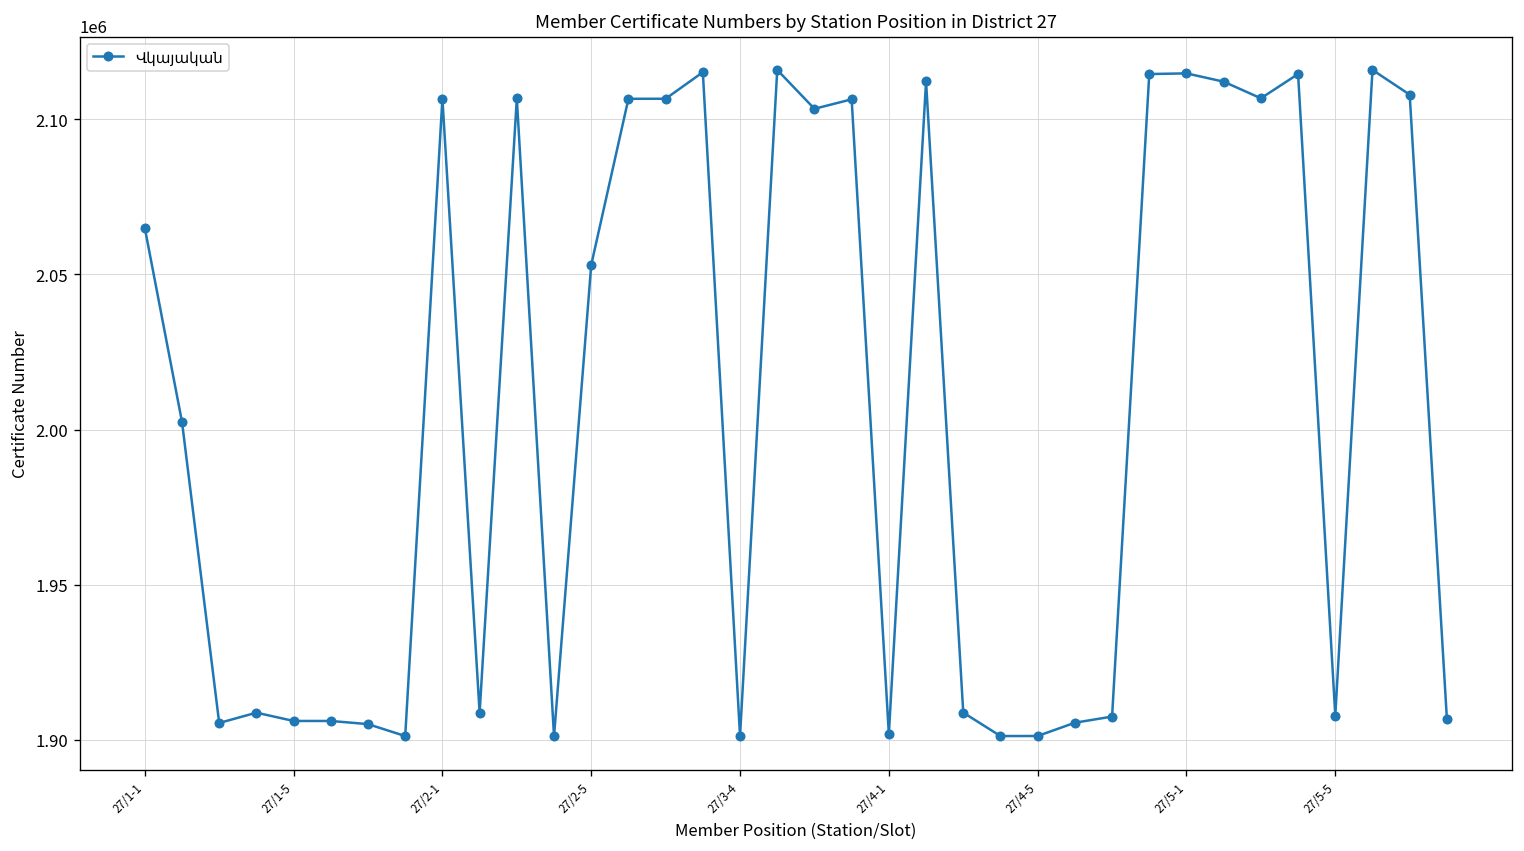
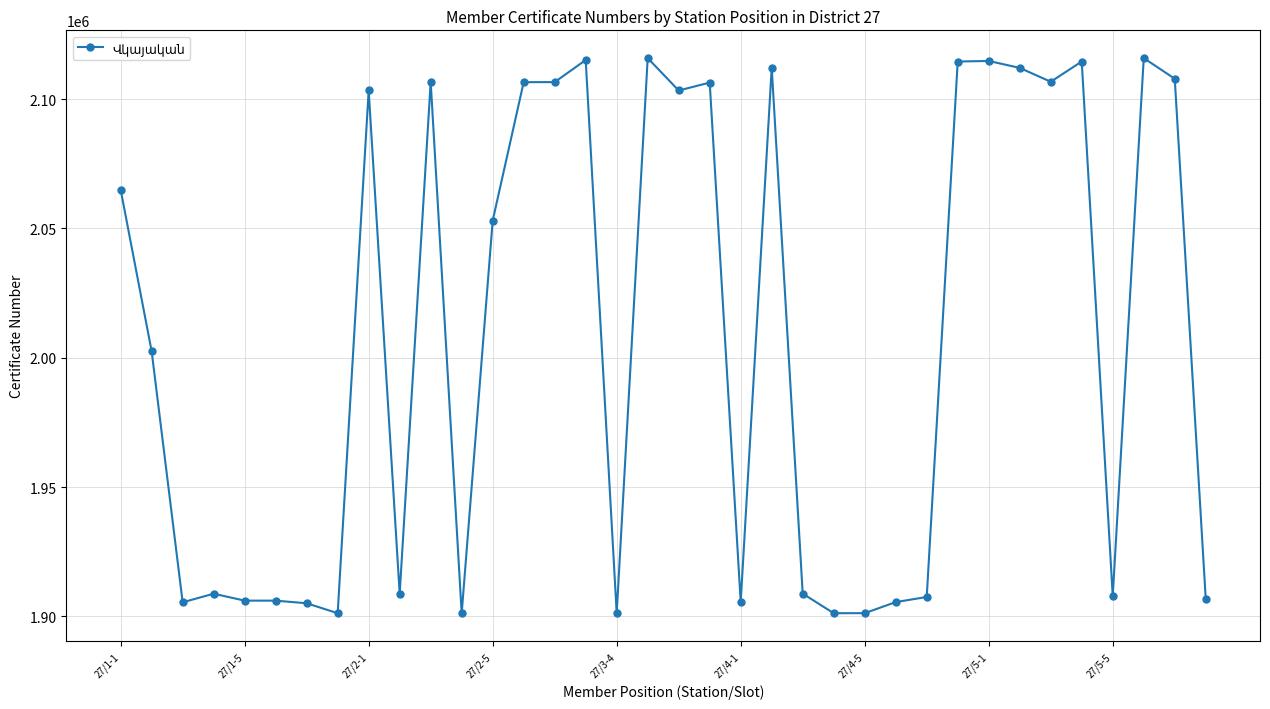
  {
    "27/1-1": 2065000,
    "27/1-5": 1906000,
-   "27/2-1": 2107000,
+   "27/2-1": 2103000,
    "27/2-5": 2053000,
    "27/3-4": 1901000,
-   "27/4-1": 1902000,
+   "27/4-1": 1906000,
    "27/4-5": 1901000,
    "27/5-1": 2115000,
    "27/5-5": 1908000
  }
